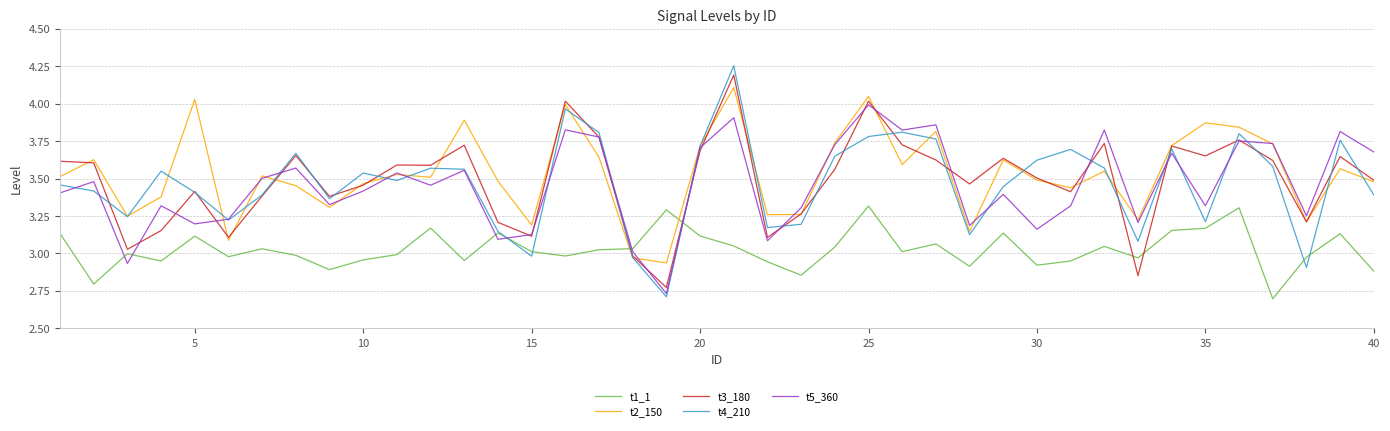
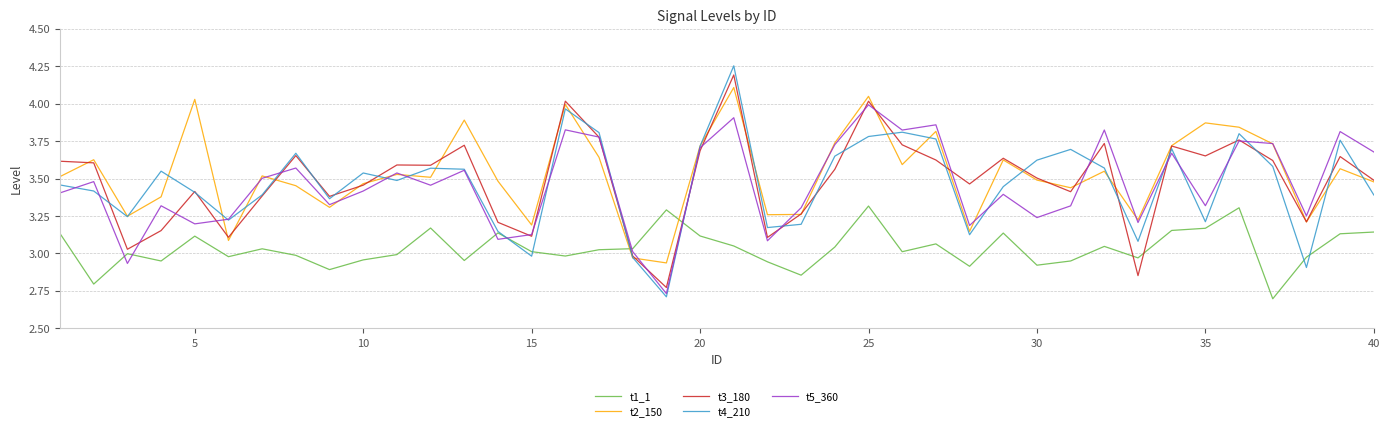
  {
    "t1_1": {
      "5": 3.12,
      "10": 2.96,
      "15": 3.01,
      "20": 3.12,
      "25": 3.32,
      "30": 2.92,
      "35": 3.17,
-     "40": 2.88
+     "40": 3.14
    },
    "t2_150": {
      "5": 4.03,
      "15": 3.19,
      "25": 4.05,
      "35": 3.87
    },
    "t3_180": {
      "20": 3.69,
      "25": 4.02,
      "35": 3.65
    },
    "t4_210": {
      "10": 3.54,
      "15": 2.98,
      "25": 3.78,
      "30": 3.62,
      "35": 3.21,
      "40": 3.39
    },
    "t5_360": {
      "5": 3.20,
      "10": 3.42,
      "25": 3.99,
-     "30": 3.16,
+     "30": 3.24,
      "35": 3.32,
      "40": 3.68
    }
  }
